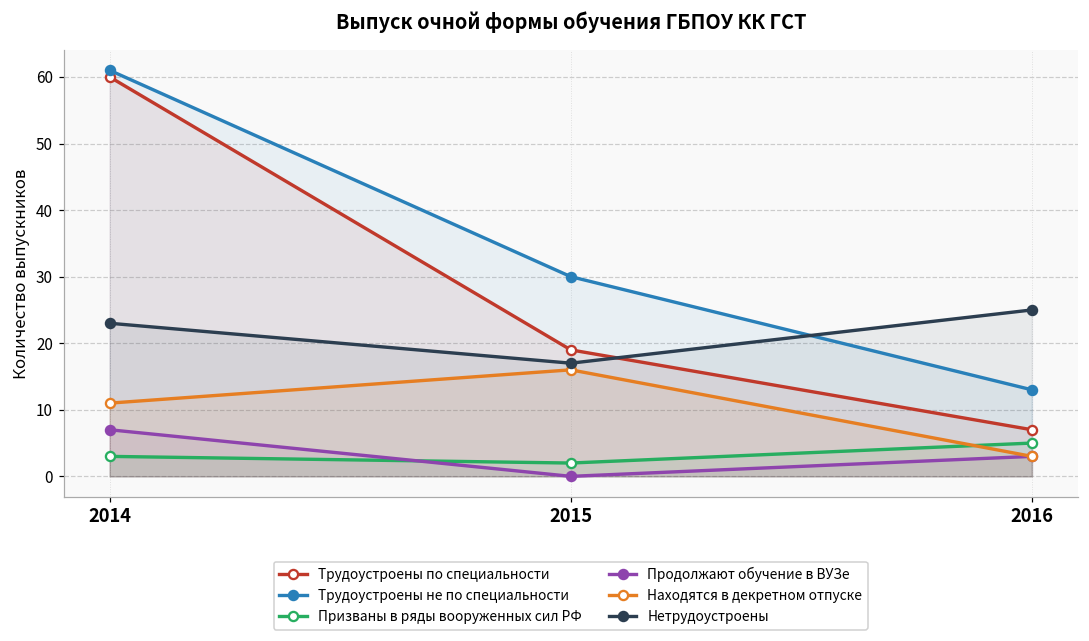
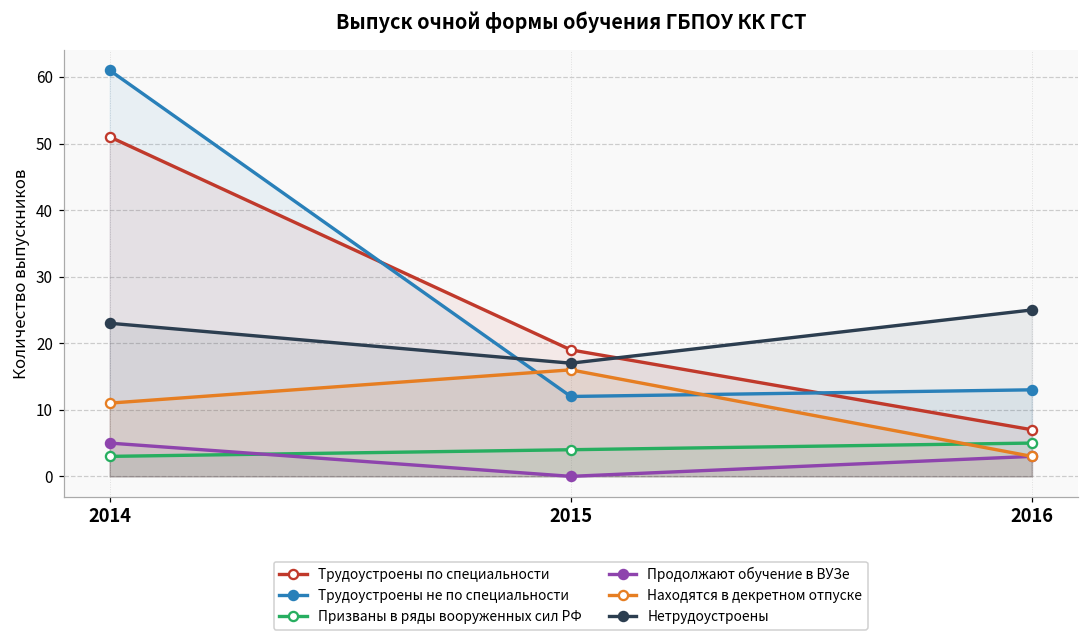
  {
    "Трудоустроены по специальности": {
-     "2014": 60,
+     "2014": 51,
      "2015": 19,
      "2016": 7
    },
    "Трудоустроены не по специальности": {
      "2014": 61,
-     "2015": 30,
+     "2015": 12,
      "2016": 13
    },
    "Призваны в ряды вооруженных сил РФ": {
      "2014": 3,
-     "2015": 2,
+     "2015": 4,
      "2016": 5
    },
    "Продолжают обучение в ВУЗе": {
-     "2014": 7,
+     "2014": 5,
      "2015": 0
    },
    "Находятся в декретном отпуске": {
      "2014": 11,
      "2015": 16
    },
    "Нетрудоустроены": {
      "2014": 23,
      "2015": 17,
      "2016": 25
    }
  }
